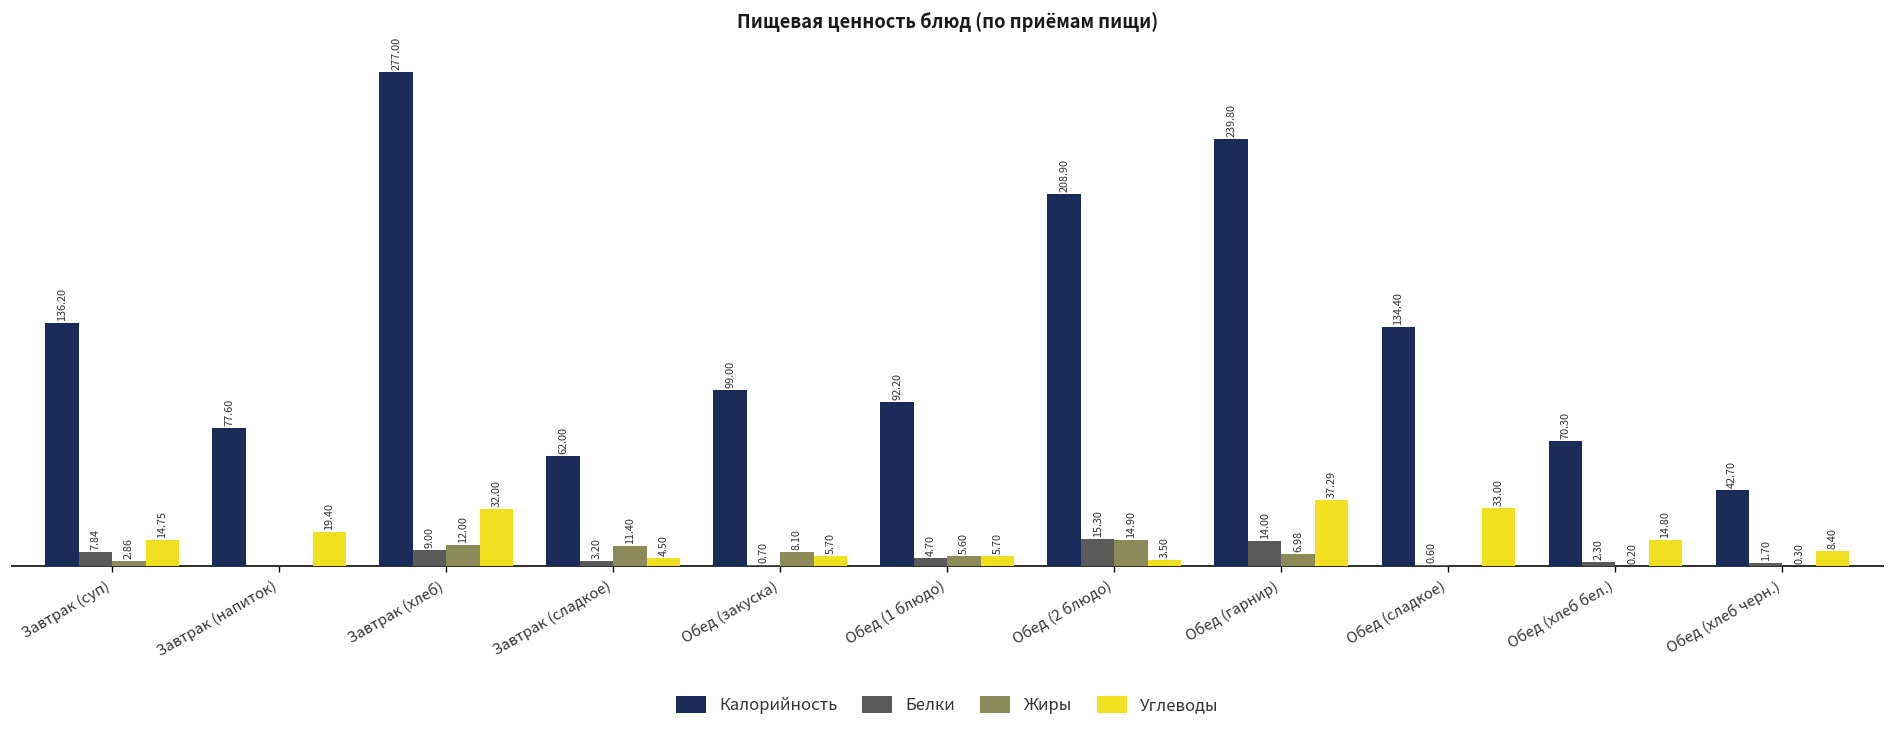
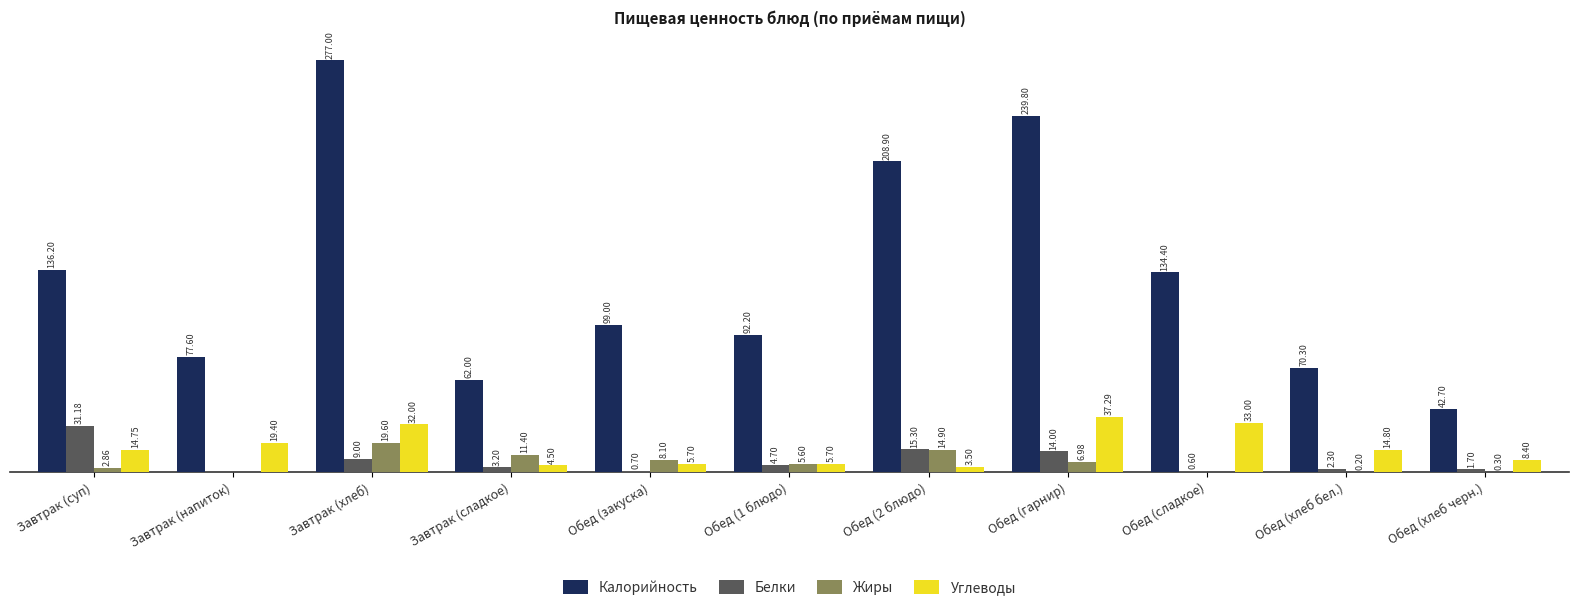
  {
    "Калорийность": {
      "Завтрак (суп)": 136.20,
      "Завтрак (напиток)": 77.60,
      "Завтрак (хлеб)": 277.00,
      "Завтрак (сладкое)": 62.00,
      "Обед (закуска)": 99.00,
      "Обед (1 блюдо)": 92.20,
      "Обед (2 блюдо)": 208.90,
      "Обед (гарнир)": 239.80,
      "Обед (сладкое)": 134.40,
      "Обед (хлеб бел.)": 70.30,
      "Обед (хлеб черн.)": 42.70
    },
    "Белки": {
-     "Завтрак (суп)": 7.84,
+     "Завтрак (суп)": 31.18,
      "Завтрак (хлеб)": 9.00,
      "Завтрак (сладкое)": 3.20,
      "Обед (закуска)": 0.70,
      "Обед (1 блюдо)": 4.70,
      "Обед (2 блюдо)": 15.30,
      "Обед (гарнир)": 14.00,
      "Обед (сладкое)": 0.60,
      "Обед (хлеб бел.)": 2.30,
      "Обед (хлеб черн.)": 1.70
    },
    "Жиры": {
      "Завтрак (суп)": 2.86,
-     "Завтрак (хлеб)": 12.00,
+     "Завтрак (хлеб)": 19.60,
      "Завтрак (сладкое)": 11.40,
      "Обед (закуска)": 8.10,
      "Обед (1 блюдо)": 5.60,
      "Обед (2 блюдо)": 14.90,
      "Обед (гарнир)": 6.98,
      "Обед (хлеб бел.)": 0.20,
      "Обед (хлеб черн.)": 0.30
    },
    "Углеводы": {
      "Завтрак (суп)": 14.75,
      "Завтрак (напиток)": 19.40,
      "Завтрак (хлеб)": 32.00,
      "Завтрак (сладкое)": 4.50,
      "Обед (закуска)": 5.70,
      "Обед (1 блюдо)": 5.70,
      "Обед (2 блюдо)": 3.50,
      "Обед (гарнир)": 37.29,
      "Обед (сладкое)": 33.00,
      "Обед (хлеб бел.)": 14.80,
      "Обед (хлеб черн.)": 8.40
    }
  }
